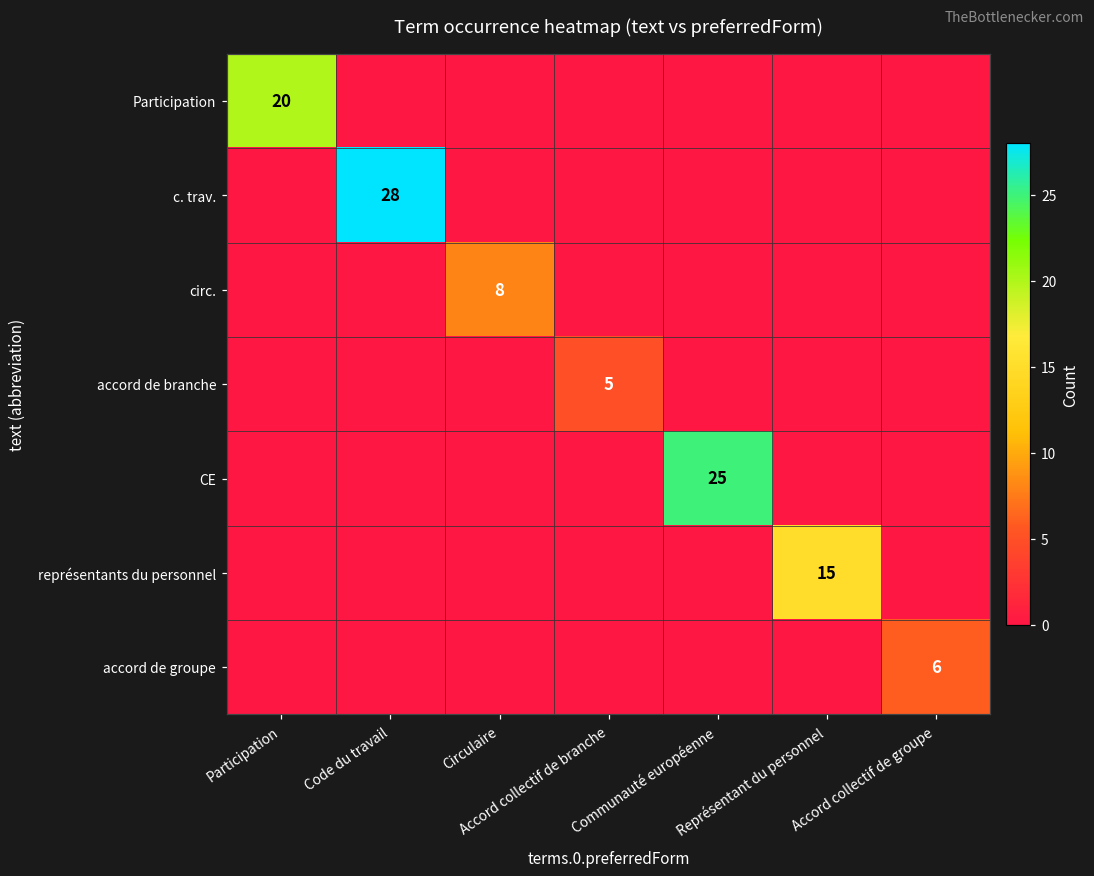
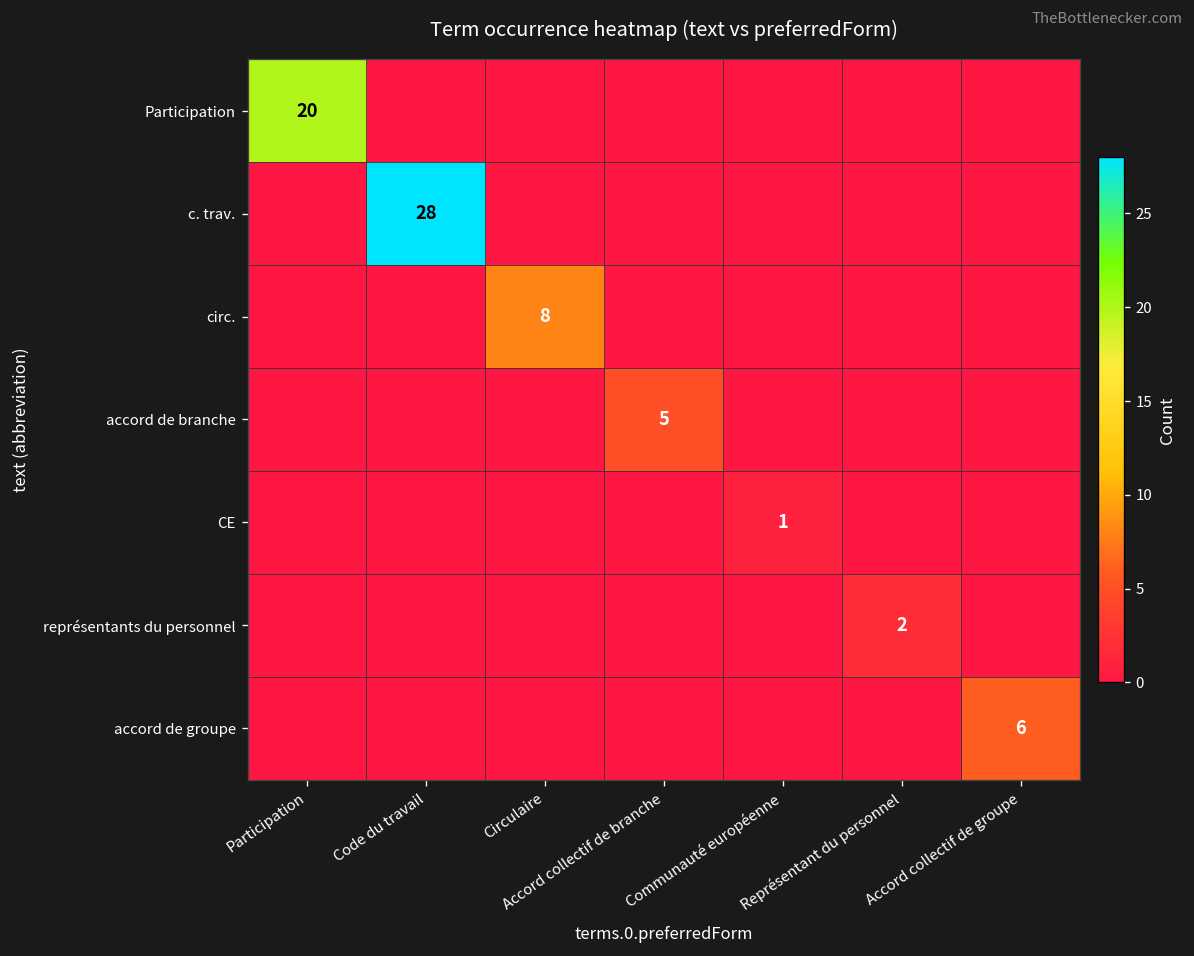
  {
    "Participation": {
      "Participation": 20
    },
    "c. trav.": {
      "Code du travail": 28
    },
    "circ.": {
      "Circulaire": 8
    },
    "accord de branche": {
      "Accord collectif de branche": 5
    },
    "CE": {
-     "Communauté européenne": 25
+     "Communauté européenne": 1
    },
    "représentants du personnel": {
-     "Représentant du personnel": 15
+     "Représentant du personnel": 2
    },
    "accord de groupe": {
      "Accord collectif de groupe": 6
    }
  }
